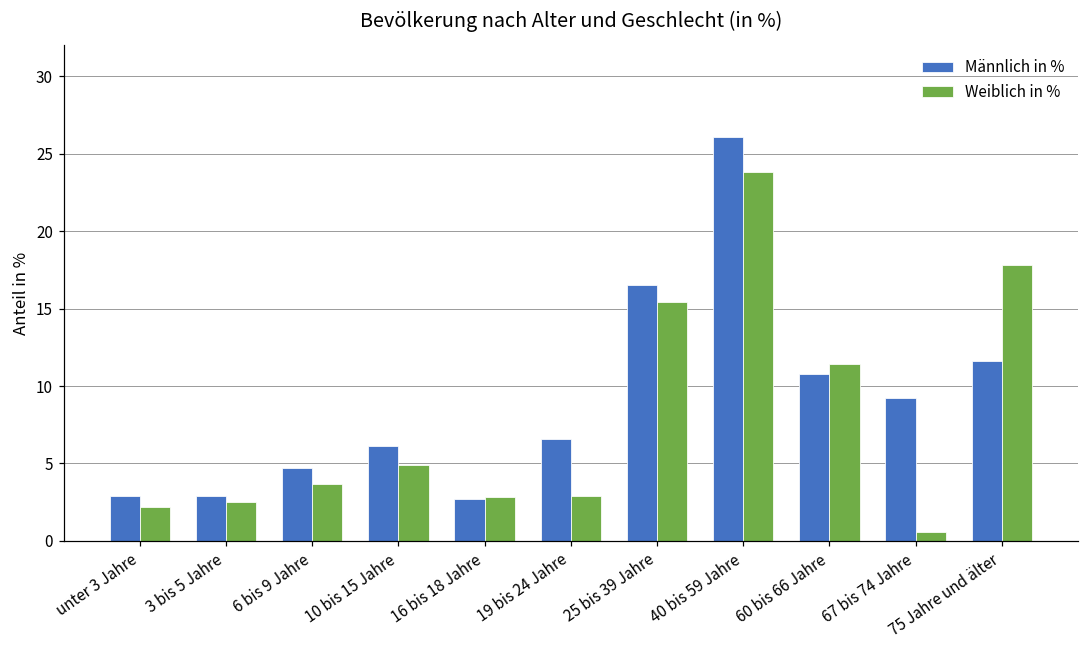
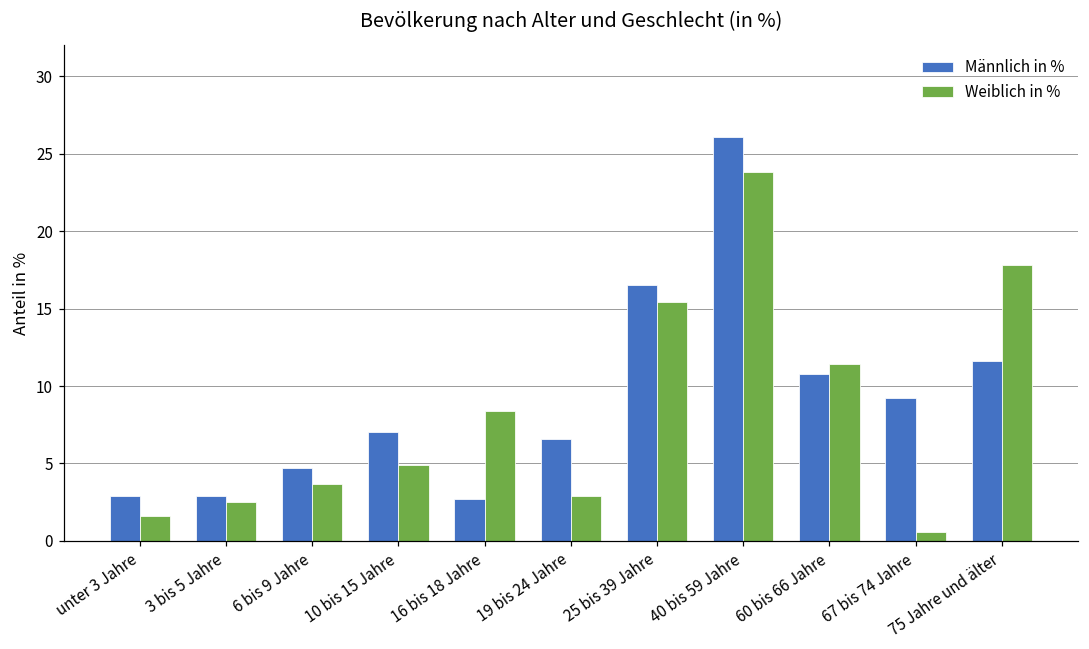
  {
    "Männlich in %": {
      "unter 3 Jahre": 2.9,
      "3 bis 5 Jahre": 2.9,
      "6 bis 9 Jahre": 4.7,
-     "10 bis 15 Jahre": 6.1,
+     "10 bis 15 Jahre": 7.0,
      "16 bis 18 Jahre": 2.7,
      "19 bis 24 Jahre": 6.6,
      "25 bis 39 Jahre": 16.5,
      "40 bis 59 Jahre": 26.1,
      "60 bis 66 Jahre": 10.8,
      "67 bis 74 Jahre": 9.2,
      "75 Jahre und älter": 11.6
    },
    "Weiblich in %": {
-     "unter 3 Jahre": 2.2,
+     "unter 3 Jahre": 1.6,
      "3 bis 5 Jahre": 2.5,
      "6 bis 9 Jahre": 3.7,
      "10 bis 15 Jahre": 4.9,
-     "16 bis 18 Jahre": 2.8,
+     "16 bis 18 Jahre": 8.4,
      "19 bis 24 Jahre": 2.9,
      "25 bis 39 Jahre": 15.4,
      "40 bis 59 Jahre": 23.8,
      "60 bis 66 Jahre": 11.4,
      "67 bis 74 Jahre": 0.6,
      "75 Jahre und älter": 17.8
    }
  }
